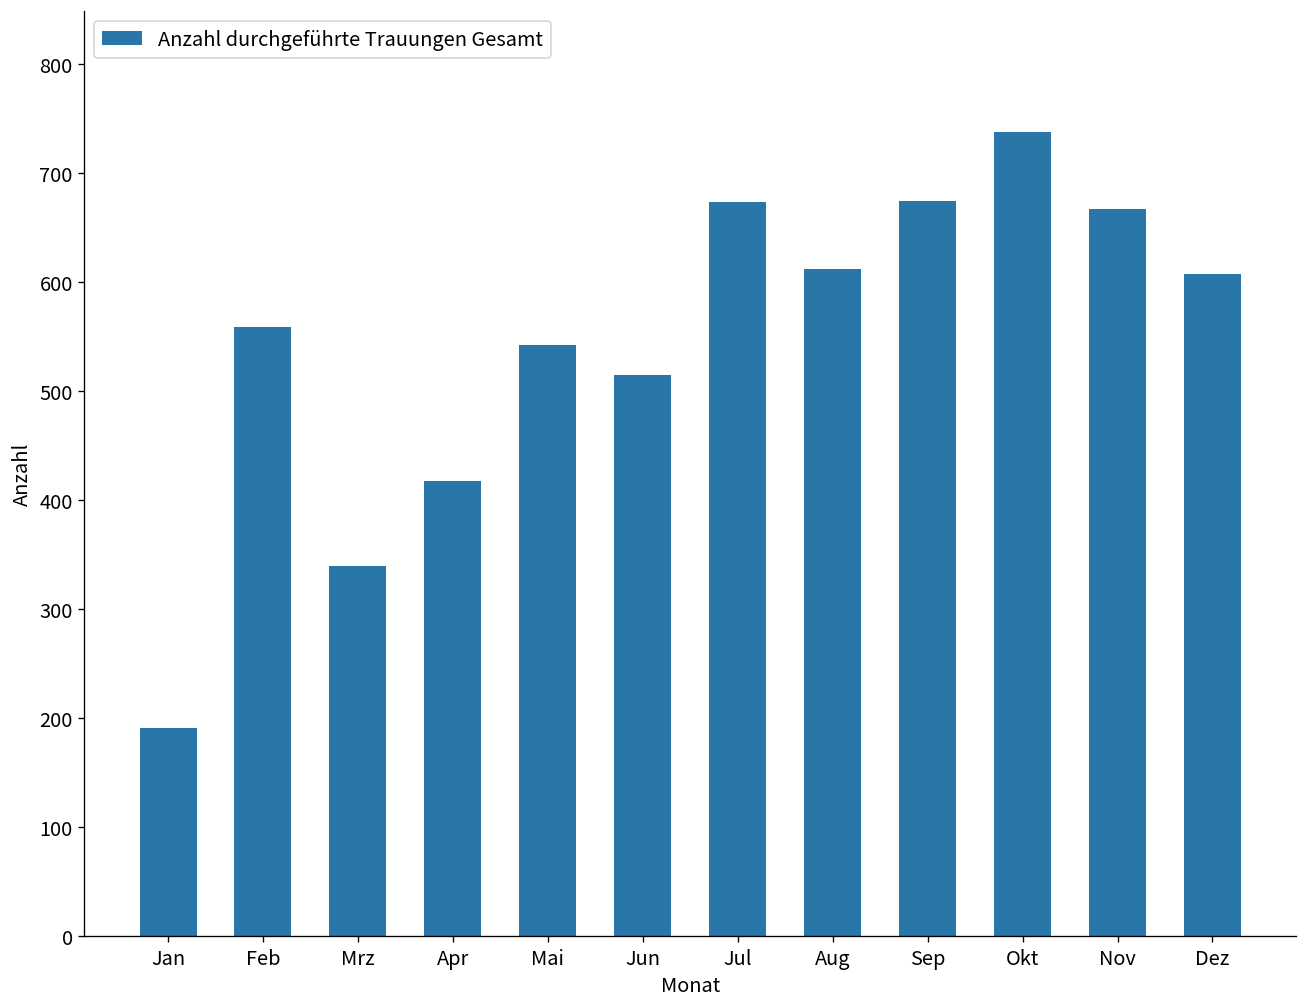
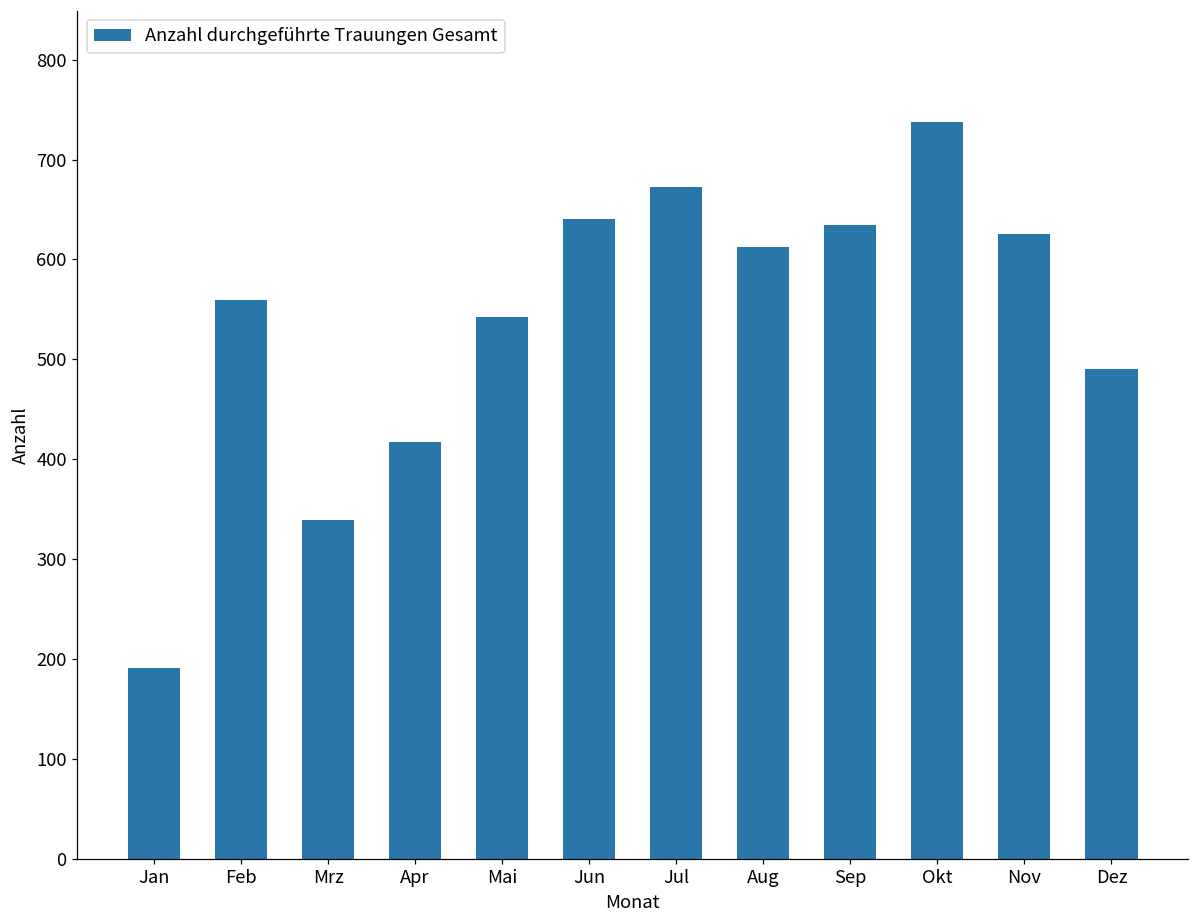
  {
    "Jan": 190,
    "Feb": 560,
    "Mrz": 340,
    "Apr": 420,
    "Mai": 540,
-   "Jun": 520,
+   "Jun": 640,
    "Jul": 670,
    "Aug": 610,
-   "Sep": 670,
+   "Sep": 630,
    "Okt": 740,
-   "Nov": 670,
-   "Dez": 610
+   "Nov": 630,
+   "Dez": 490
  }
